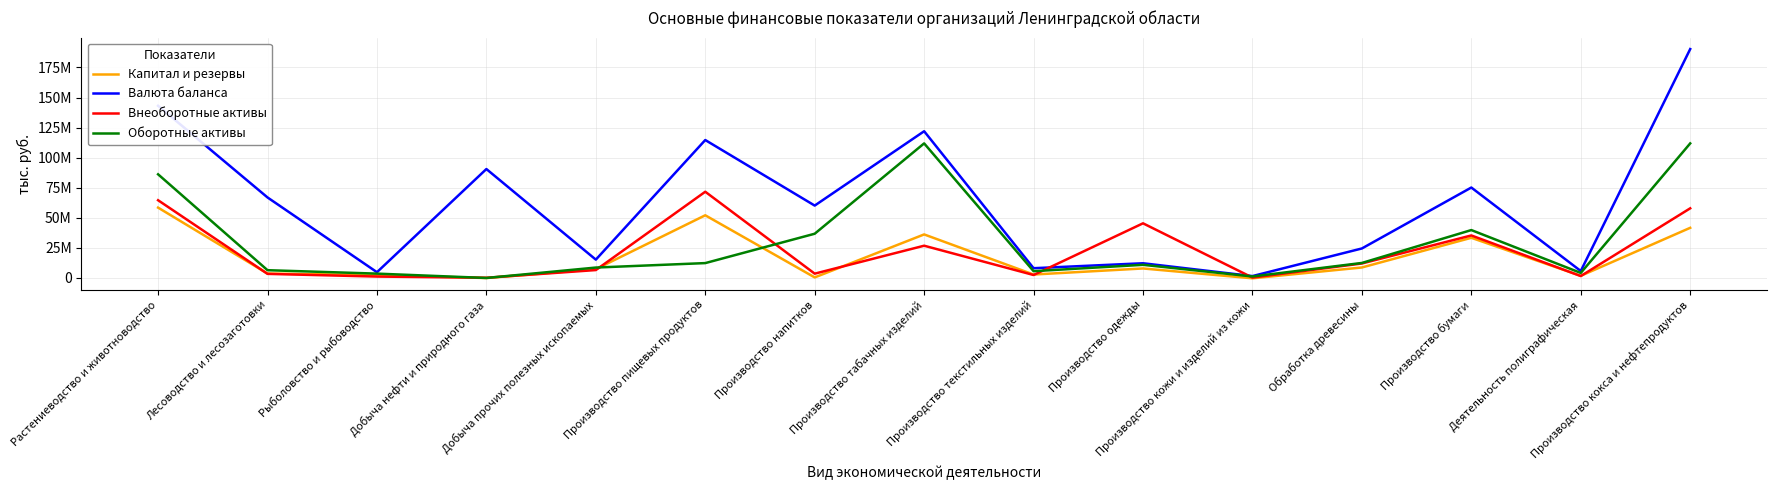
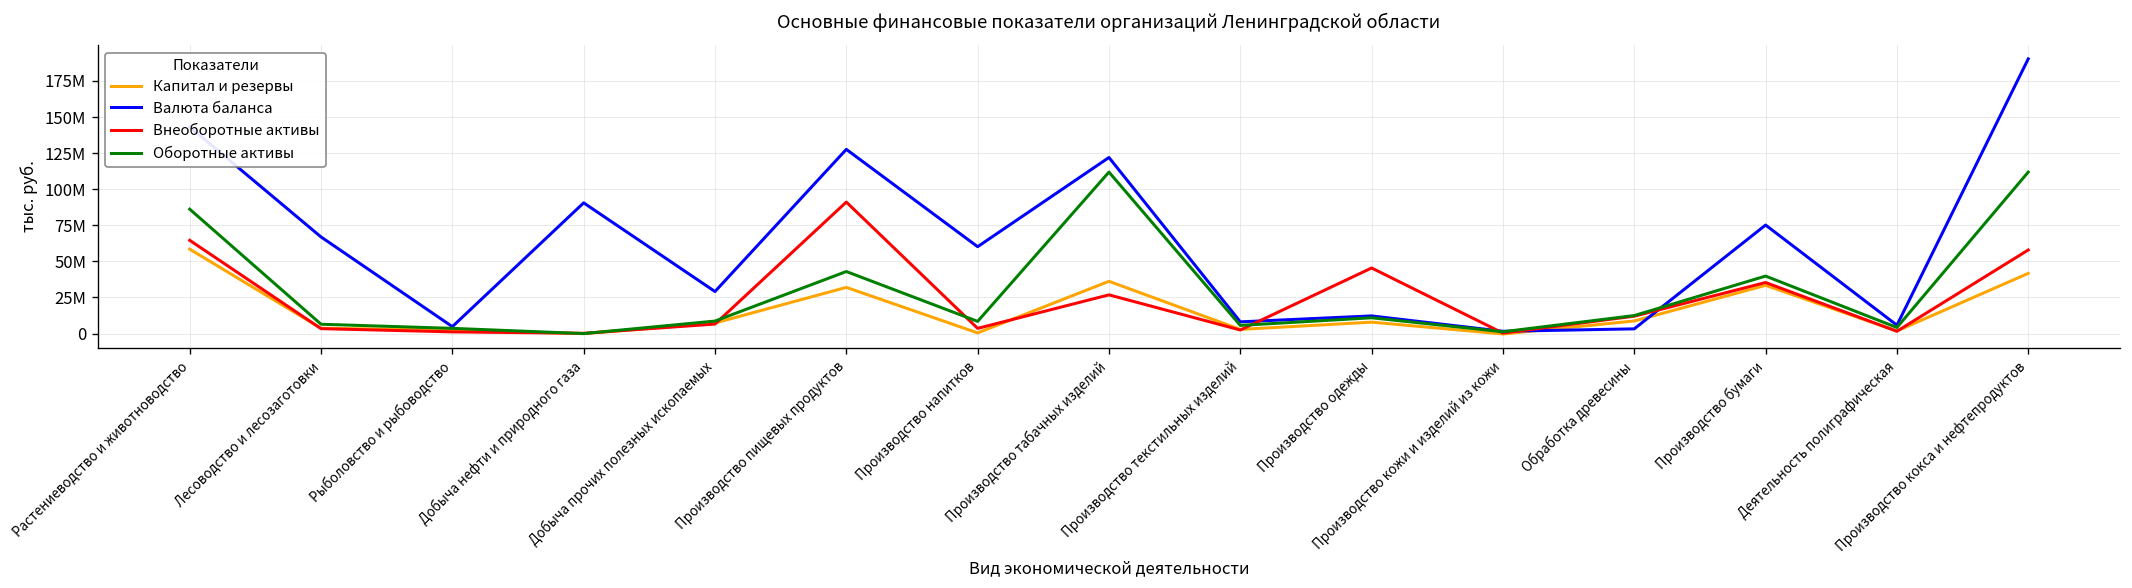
  {
    "Капитал и резервы": {
      "Растениеводство и животноводство": 58000000,
-     "Производство пищевых продуктов": 52000000,
+     "Производство пищевых продуктов": 32000000,
      "Производство напитков": 0,
      "Производство табачных изделий": 36000000,
      "Производство одежды": 8000000,
      "Обработка древесины": 9000000,
      "Производство кокса и нефтепродуктов": 42000000
    },
    "Валюта баланса": {
      "Лесоводство и лесозаготовки": 67000000,
      "Добыча нефти и природного газа": 91000000,
-     "Добыча прочих полезных ископаемых": 15000000,
-     "Производство пищевых продуктов": 115000000,
+     "Добыча прочих полезных ископаемых": 29000000,
+     "Производство пищевых продуктов": 128000000,
      "Производство напитков": 60000000,
      "Производство табачных изделий": 122000000,
      "Производство текстильных изделий": 8000000,
-     "Обработка древесины": 25000000,
+     "Обработка древесины": 3000000,
      "Производство бумаги": 75000000,
      "Производство кокса и нефтепродуктов": 190000000
    },
    "Внеоборотные активы": {
      "Растениеводство и животноводство": 65000000,
-     "Производство пищевых продуктов": 72000000,
+     "Производство пищевых продуктов": 91000000,
      "Производство напитков": 4000000,
      "Производство табачных изделий": 27000000,
      "Производство одежды": 45000000,
      "Производство кокса и нефтепродуктов": 58000000
    },
    "Оборотные активы": {
      "Растениеводство и животноводство": 86000000,
      "Лесоводство и лесозаготовки": 6000000,
-     "Производство пищевых продуктов": 12000000,
-     "Производство напитков": 37000000,
+     "Производство пищевых продуктов": 43000000,
+     "Производство напитков": 8000000,
      "Производство табачных изделий": 112000000,
      "Производство текстильных изделий": 6000000,
      "Производство бумаги": 40000000,
      "Производство кокса и нефтепродуктов": 112000000
    }
  }
